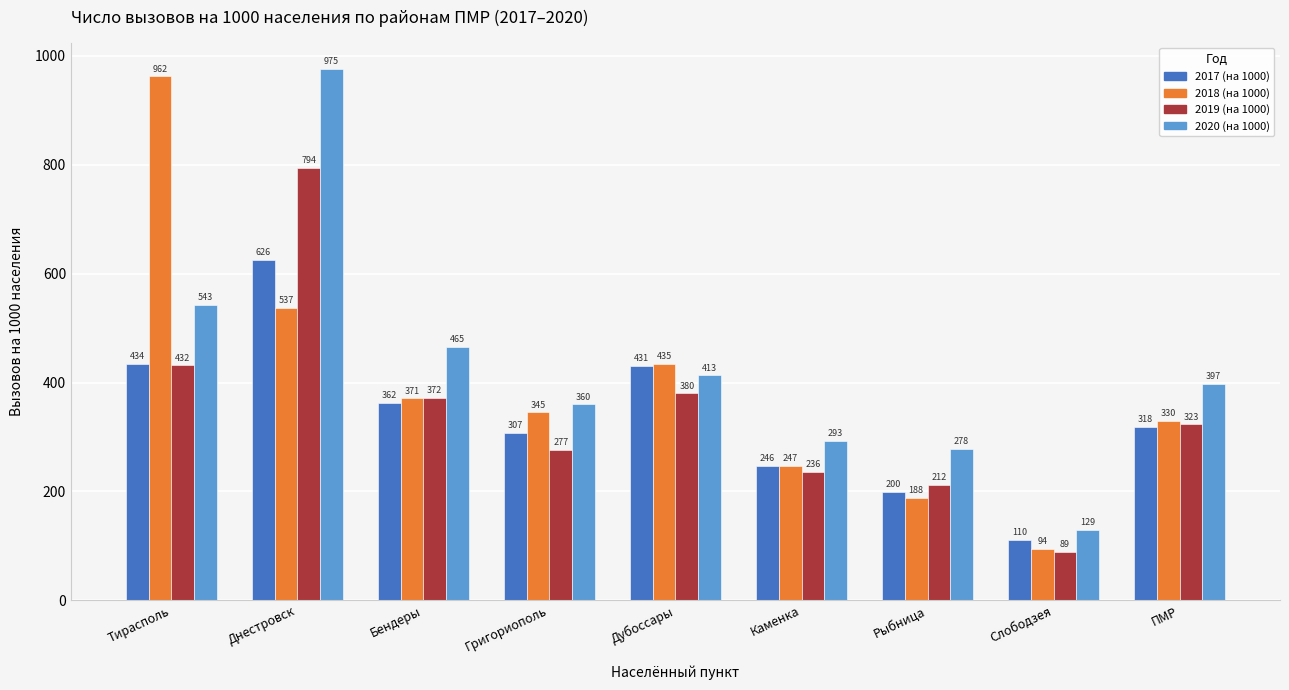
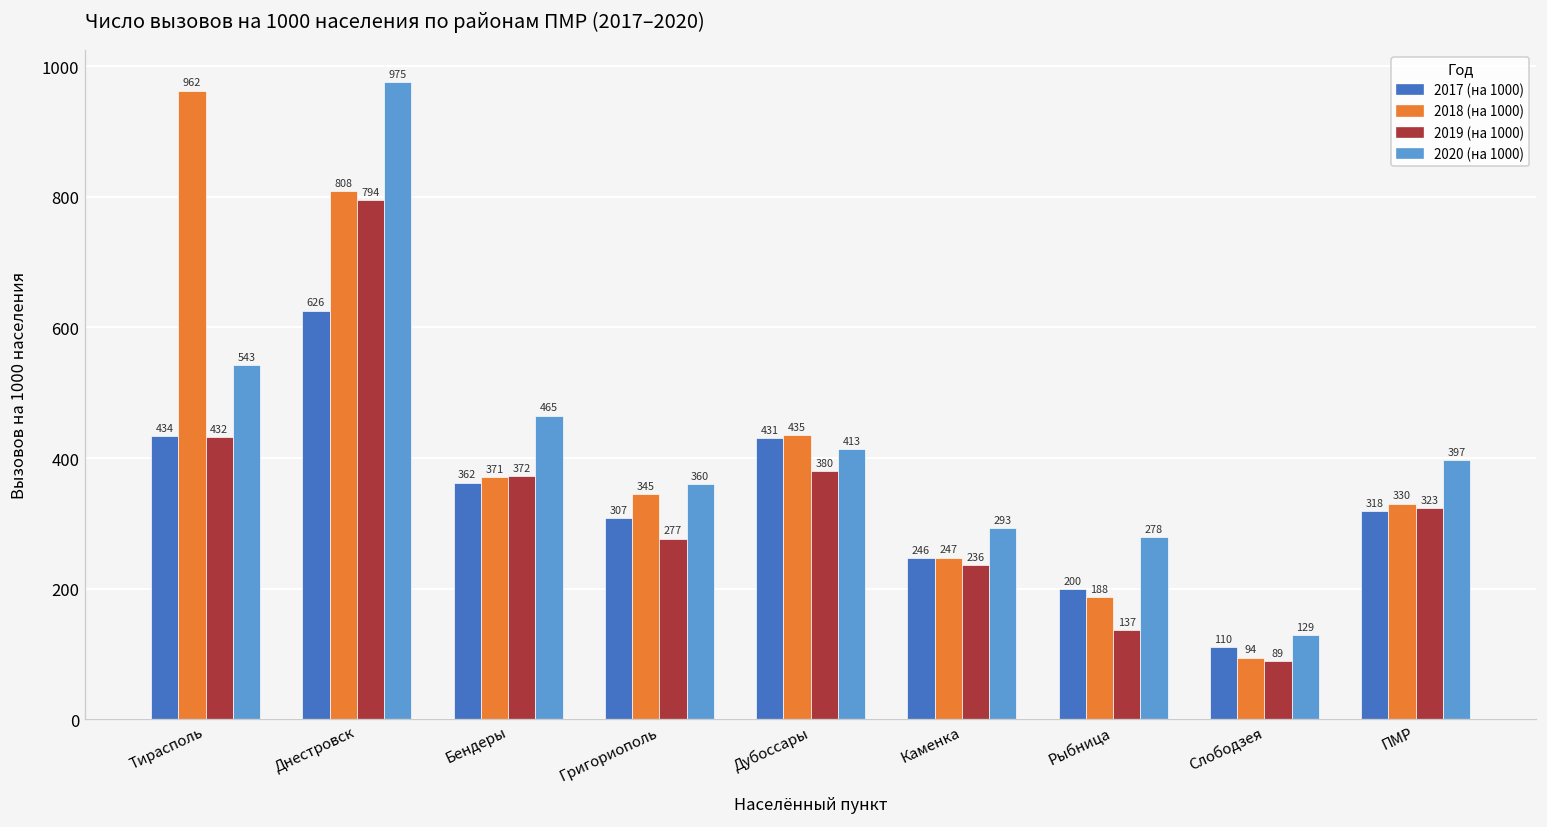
  {
    "2018 (на 1000)": {
      "Тирасполь": 962,
-     "Днестровск": 537,
+     "Днестровск": 808,
      "Бендеры": 371,
      "Григориополь": 345,
      "Дубоссары": 435,
      "Каменка": 247,
      "Рыбница": 188,
      "Слободзея": 94,
      "ПМР": 330
    },
    "2019 (на 1000)": {
      "Тирасполь": 432,
      "Днестровск": 794,
      "Бендеры": 372,
      "Григориополь": 277,
      "Дубоссары": 380,
      "Каменка": 236,
-     "Рыбница": 212,
+     "Рыбница": 137,
      "Слободзея": 89,
      "ПМР": 323
    }
  }
